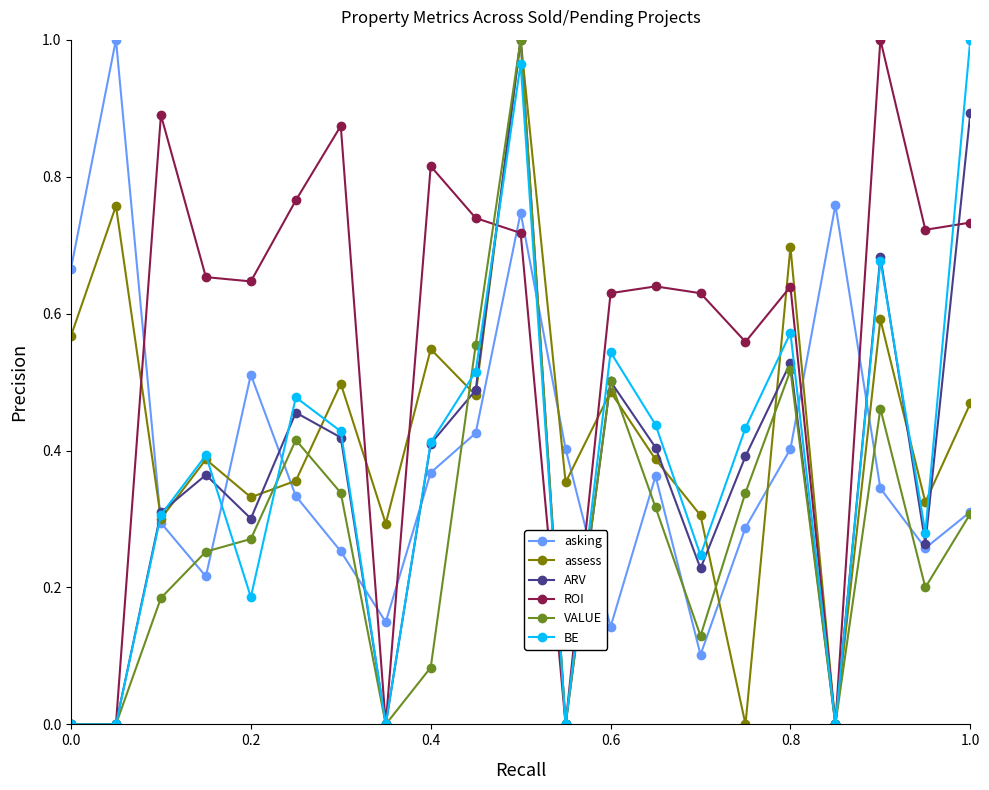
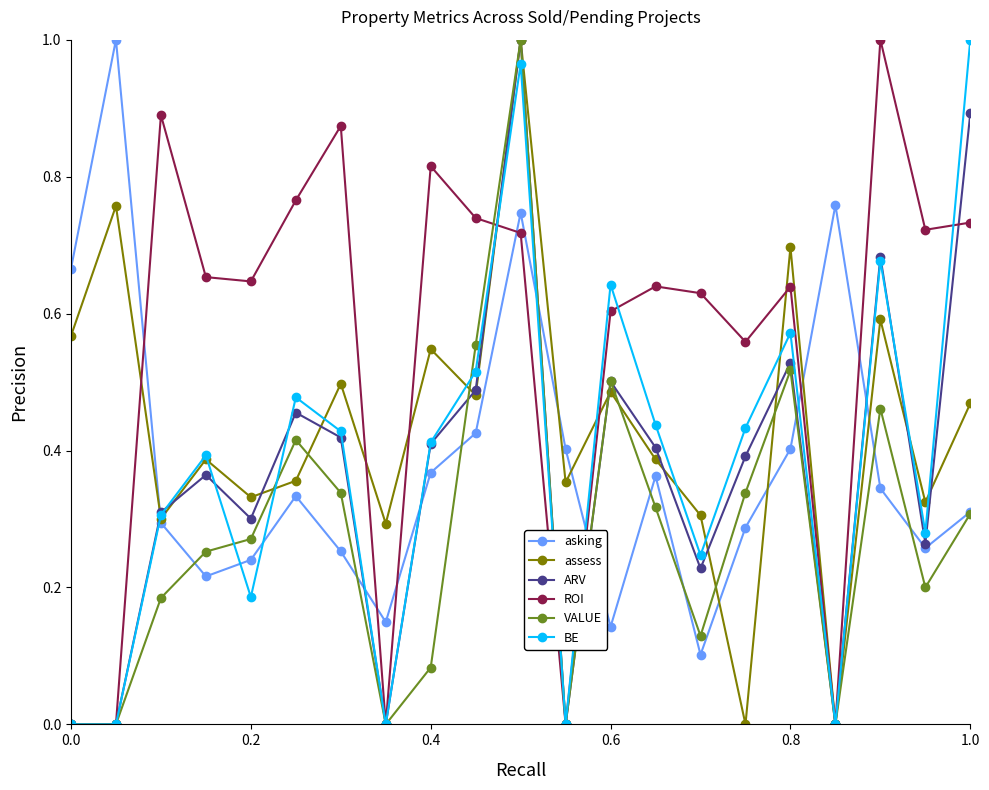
  {
    "asking": {
      "0.0": 0.67,
-     "0.2": 0.51,
+     "0.2": 0.24,
      "0.4": 0.37,
      "0.6": 0.14,
      "0.8": 0.40
    },
    "ARV": {
      "0.2": 0.30,
      "0.8": 0.53,
      "1.0": 0.89
    },
    "ROI": {
      "0.2": 0.65,
      "0.4": 0.82,
-     "0.6": 0.63,
+     "0.6": 0.60,
      "0.8": 0.64,
      "1.0": 0.73
    },
    "BE": {
      "0.2": 0.19,
-     "0.6": 0.54,
+     "0.6": 0.64,
      "0.8": 0.57,
      "1.0": 1.00
    }
  }
